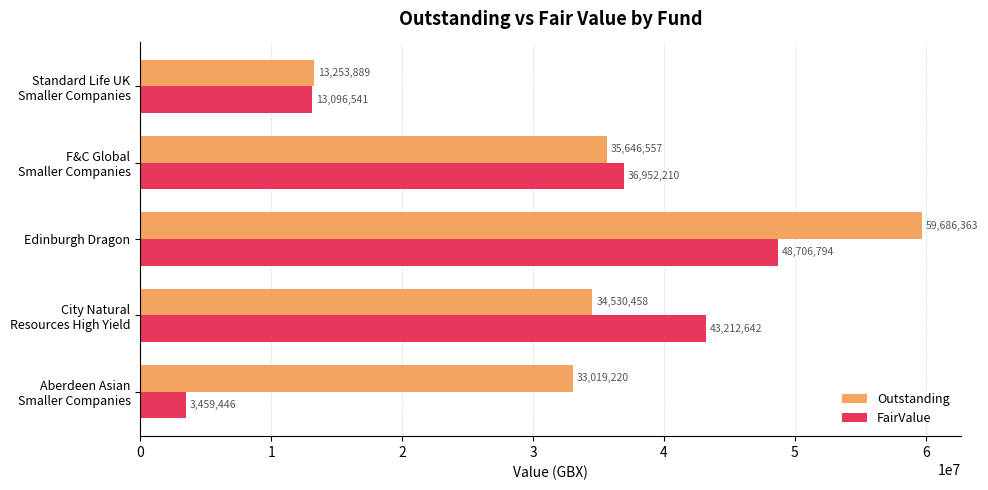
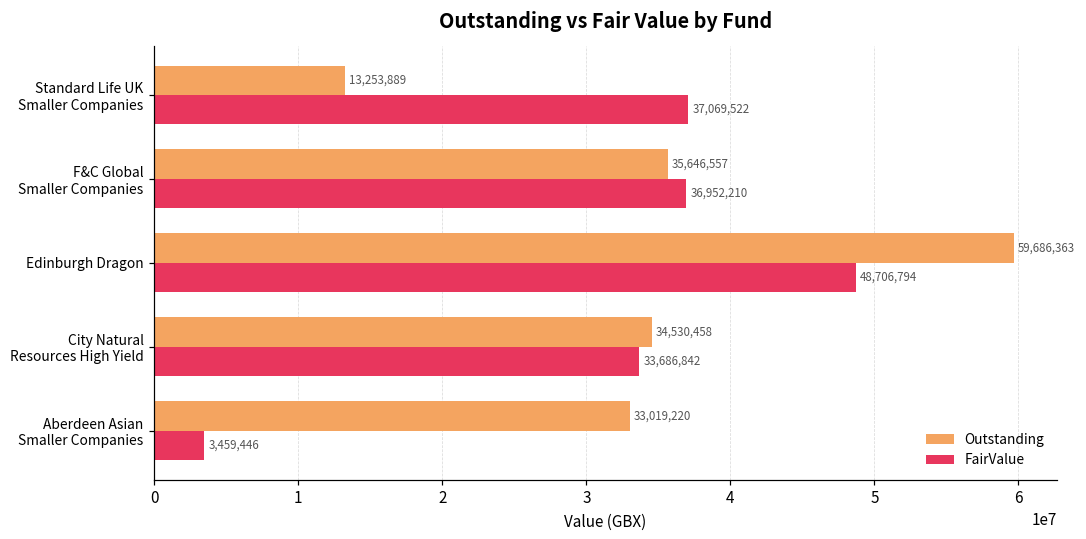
  {
    "Outstanding": {
      "Standard Life UK Smaller Companies": "13,253,889",
      "F&C Global Smaller Companies": "35,646,557",
      "Edinburgh Dragon": "59,686,363",
      "City Natural Resources High Yield": "34,530,458",
      "Aberdeen Asian Smaller Companies": "33,019,220"
    },
    "FairValue": {
-     "Standard Life UK Smaller Companies": "13,096,541",
+     "Standard Life UK Smaller Companies": "37,069,522",
      "F&C Global Smaller Companies": "36,952,210",
      "Edinburgh Dragon": "48,706,794",
-     "City Natural Resources High Yield": "43,212,642",
+     "City Natural Resources High Yield": "33,686,842",
      "Aberdeen Asian Smaller Companies": "3,459,446"
    }
  }
